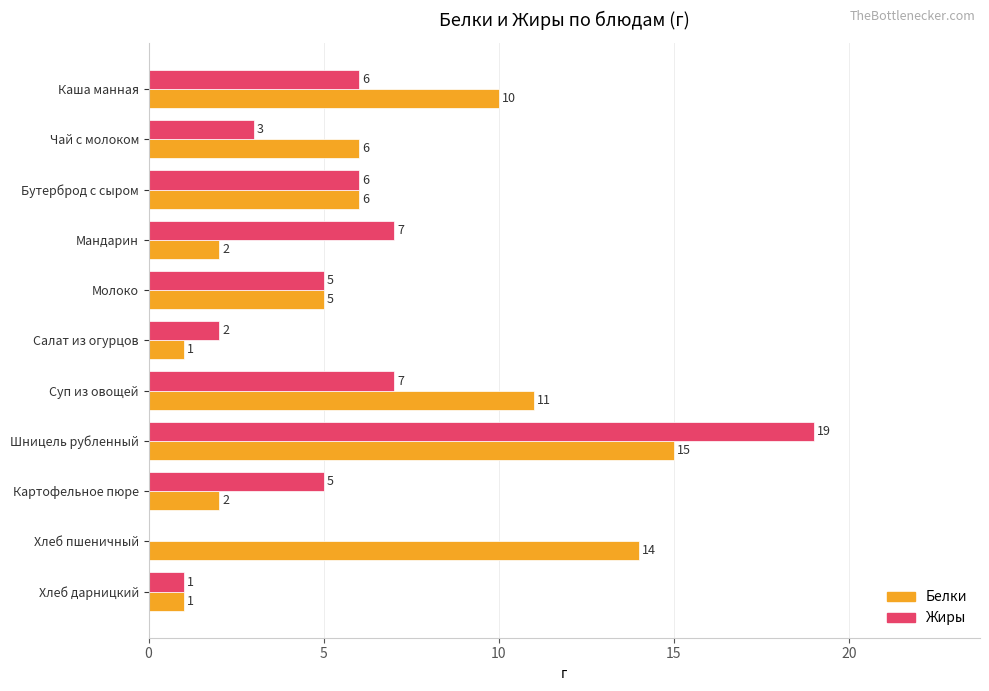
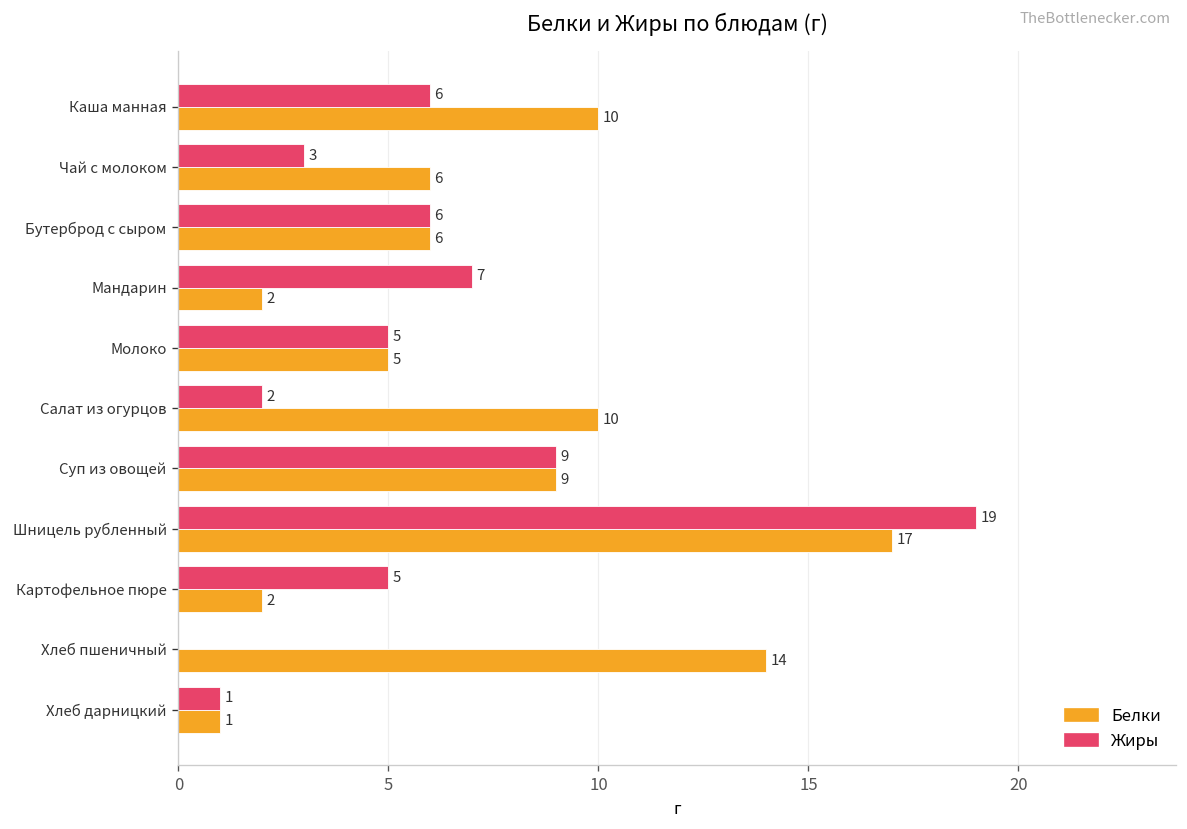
  {
    "Белки": {
      "Каша манная": 10,
      "Чай с молоком": 6,
      "Бутерброд с сыром": 6,
      "Мандарин": 2,
      "Молоко": 5,
-     "Салат из огурцов": 1,
-     "Суп из овощей": 11,
-     "Шницель рубленный": 15,
+     "Салат из огурцов": 10,
+     "Суп из овощей": 9,
+     "Шницель рубленный": 17,
      "Картофельное пюре": 2,
      "Хлеб пшеничный": 14,
      "Хлеб дарницкий": 1
    },
    "Жиры": {
      "Каша манная": 6,
      "Чай с молоком": 3,
      "Бутерброд с сыром": 6,
      "Мандарин": 7,
      "Молоко": 5,
      "Салат из огурцов": 2,
-     "Суп из овощей": 7,
+     "Суп из овощей": 9,
      "Шницель рубленный": 19,
      "Картофельное пюре": 5,
      "Хлеб дарницкий": 1
    }
  }
